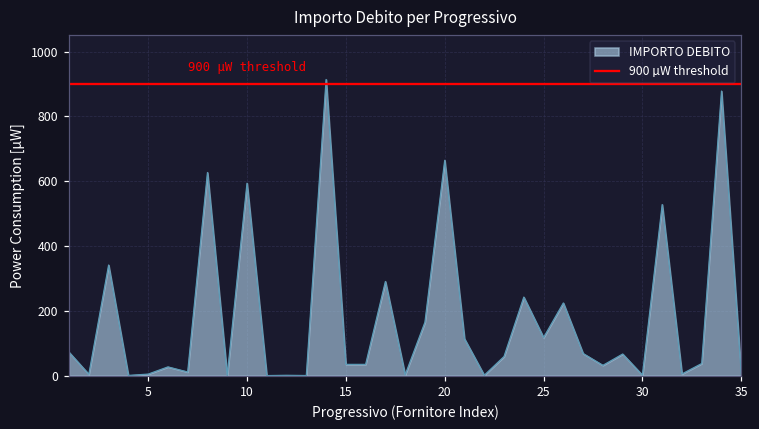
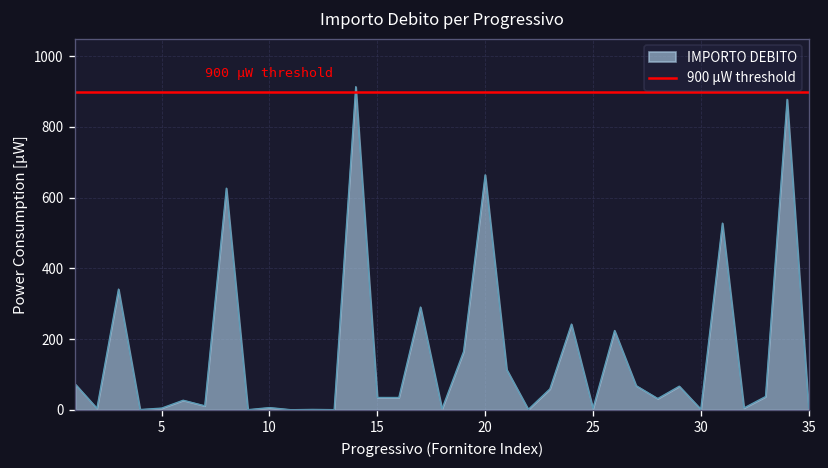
  {
    "5": 0,
-   "10": 590,
+   "10": 10,
    "15": 30,
    "20": 660,
-   "25": 120,
+   "25": 0,
    "30": 0,
    "35": 0
  }
